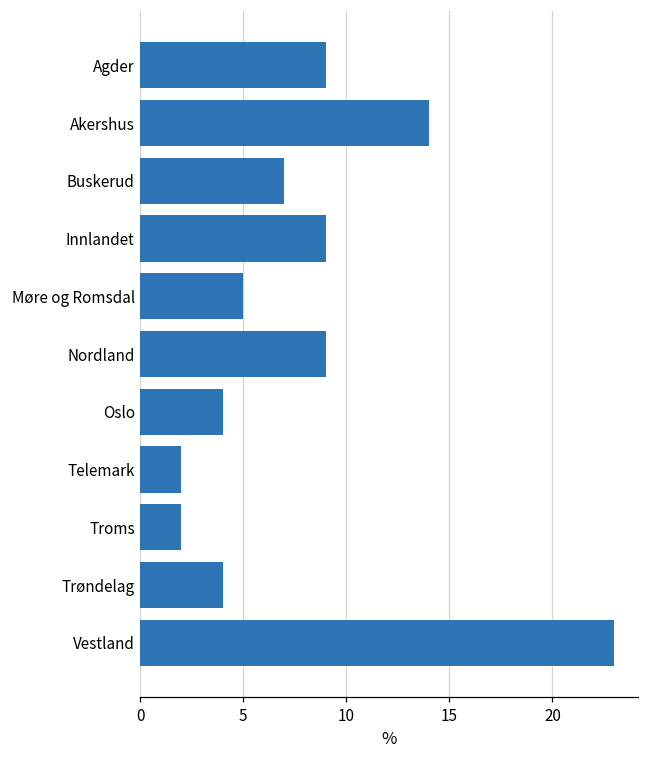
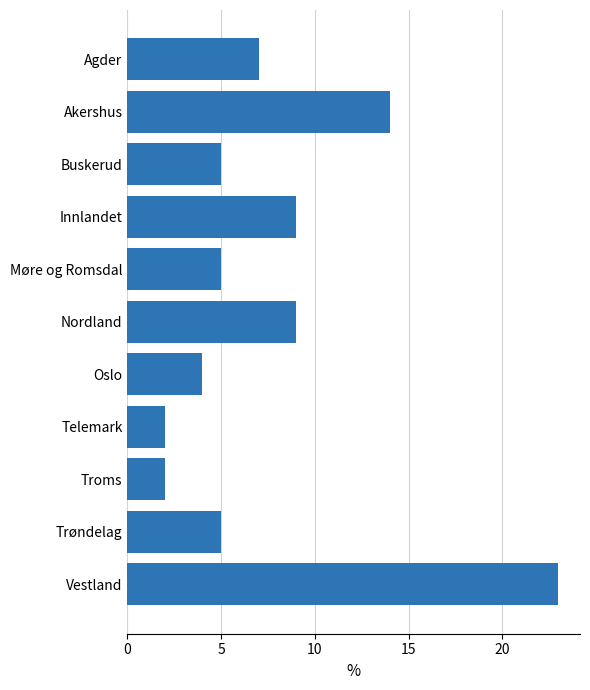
  {
-   "Agder": 9,
+   "Agder": 7,
    "Akershus": 14,
-   "Buskerud": 7,
+   "Buskerud": 5,
    "Innlandet": 9,
    "Møre og Romsdal": 5,
    "Nordland": 9,
    "Oslo": 4,
    "Telemark": 2,
    "Troms": 2,
-   "Trøndelag": 4,
+   "Trøndelag": 5,
    "Vestland": 23
  }
